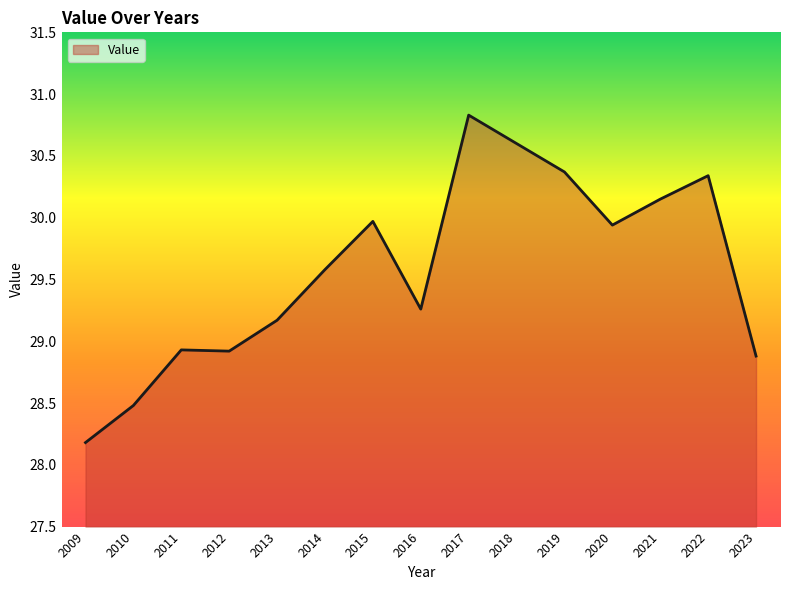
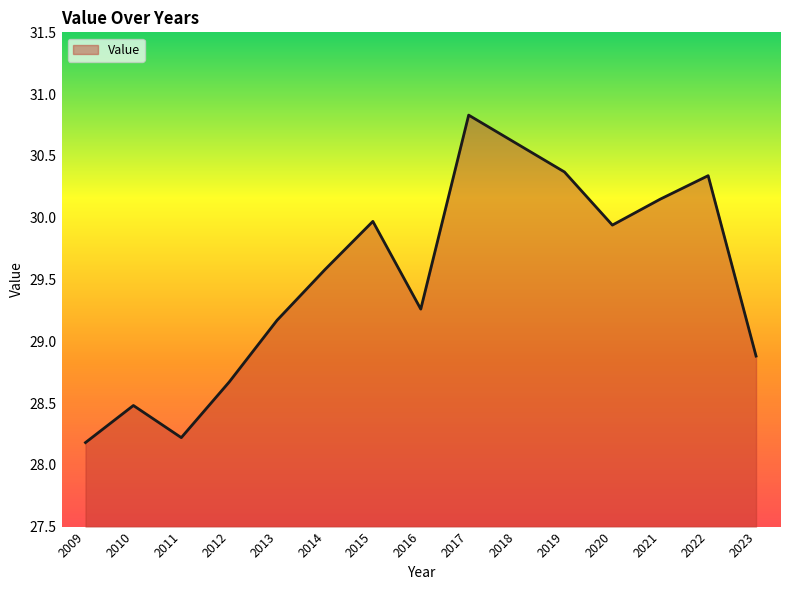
  {
    "2009": 28.18,
    "2010": 28.48,
-   "2011": 28.93,
-   "2012": 28.92,
+   "2011": 28.22,
+   "2012": 28.67,
    "2013": 29.17,
    "2014": 29.58,
    "2015": 29.97,
    "2016": 29.26,
    "2017": 30.83,
    "2018": 30.60,
    "2019": 30.37,
    "2020": 29.94,
    "2021": 30.15,
    "2022": 30.34,
    "2023": 28.88
  }
